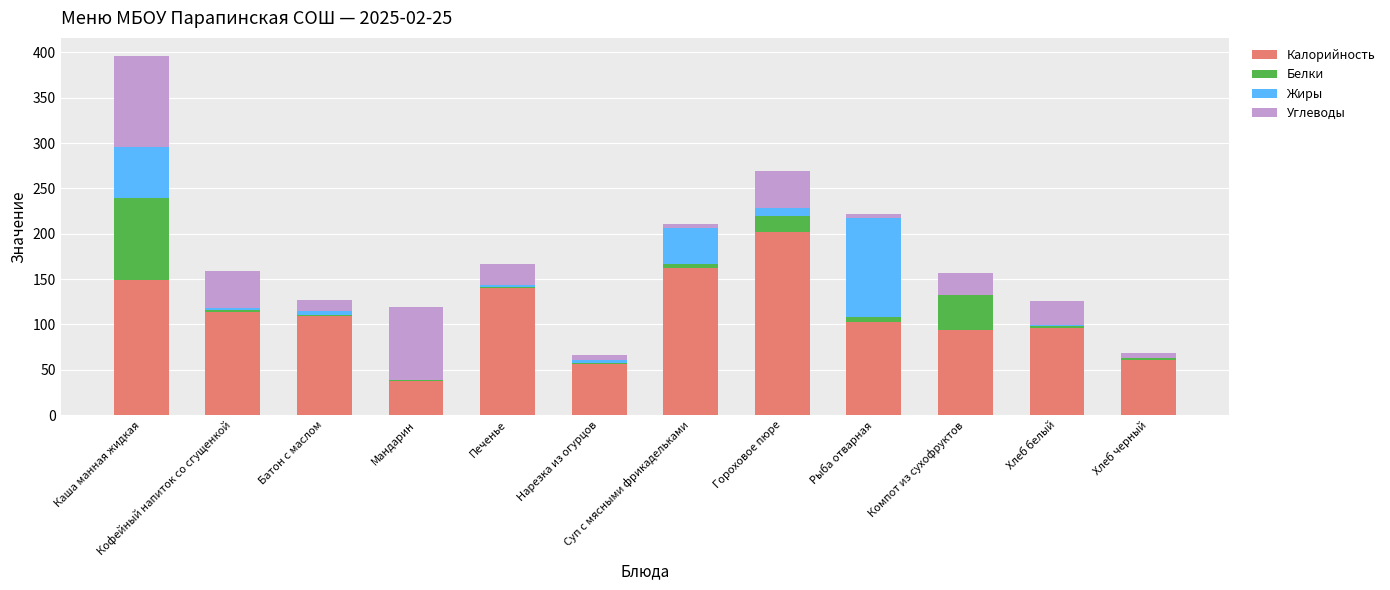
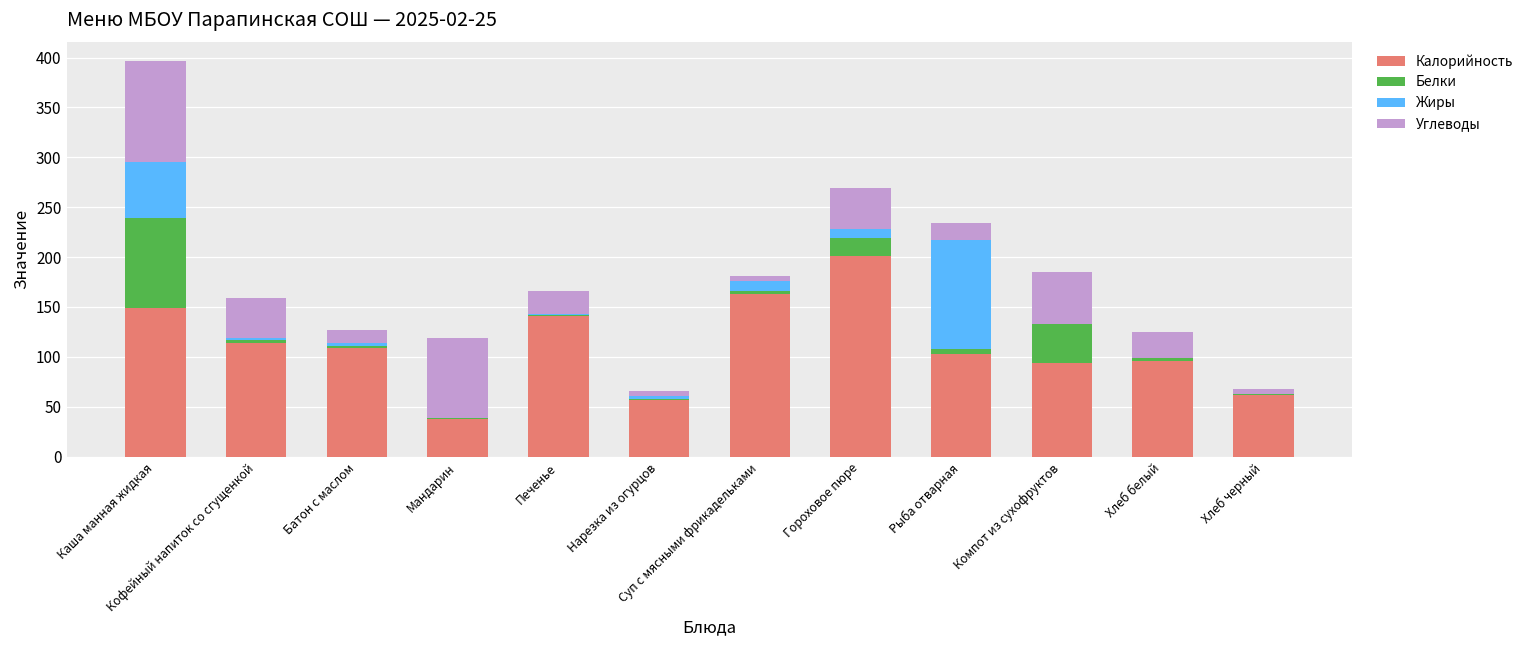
  {
    "Калорийность": {
      "Каша манная жидкая": 150,
      "Кофейный напиток со сгущенкой": 110,
      "Батон с маслом": 110,
      "Мандарин": 40,
      "Печенье": 140,
      "Нарезка из огурцов": 60,
      "Суп с мясными фрикадельками": 160,
      "Гороховое пюре": 200,
      "Рыба отварная": 100,
      "Компот из сухофруктов": 90,
      "Хлеб белый": 100,
      "Хлеб черный": 60
    },
    "Белки": {
      "Каша манная жидкая": 90,
      "Кофейный напиток со сгущенкой": 0,
      "Суп с мясными фрикадельками": 0,
      "Гороховое пюре": 20,
      "Рыба отварная": 0,
      "Компот из сухофруктов": 40
    },
    "Жиры": {
      "Каша манная жидкая": 60,
      "Батон с маслом": 0,
      "Нарезка из огурцов": 0,
-     "Суп с мясными фрикадельками": 40,
+     "Суп с мясными фрикадельками": 10,
      "Гороховое пюре": 10,
      "Рыба отварная": 110,
      "Компот из сухофруктов": 0
    },
    "Углеводы": {
      "Каша манная жидкая": 100,
      "Кофейный напиток со сгущенкой": 40,
      "Батон с маслом": 10,
      "Мандарин": 80,
      "Печенье": 20,
      "Нарезка из огурцов": 10,
      "Суп с мясными фрикадельками": 10,
      "Гороховое пюре": 40,
-     "Рыба отварная": 10,
-     "Компот из сухофруктов": 20,
+     "Рыба отварная": 20,
+     "Компот из сухофруктов": 50,
      "Хлеб белый": 30,
      "Хлеб черный": 0
    }
  }
